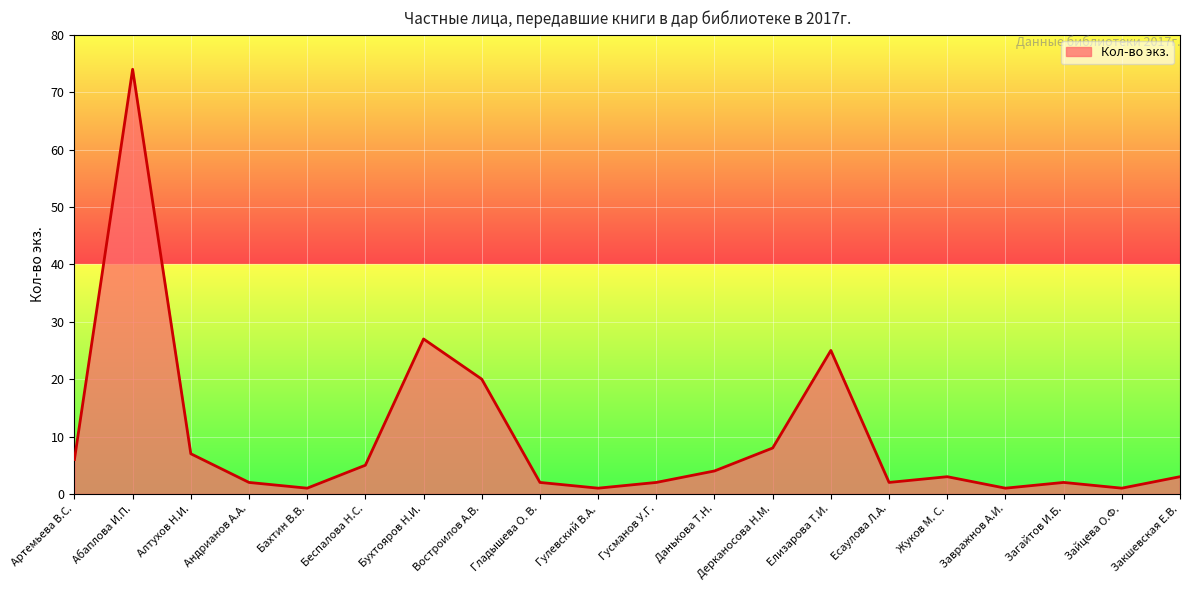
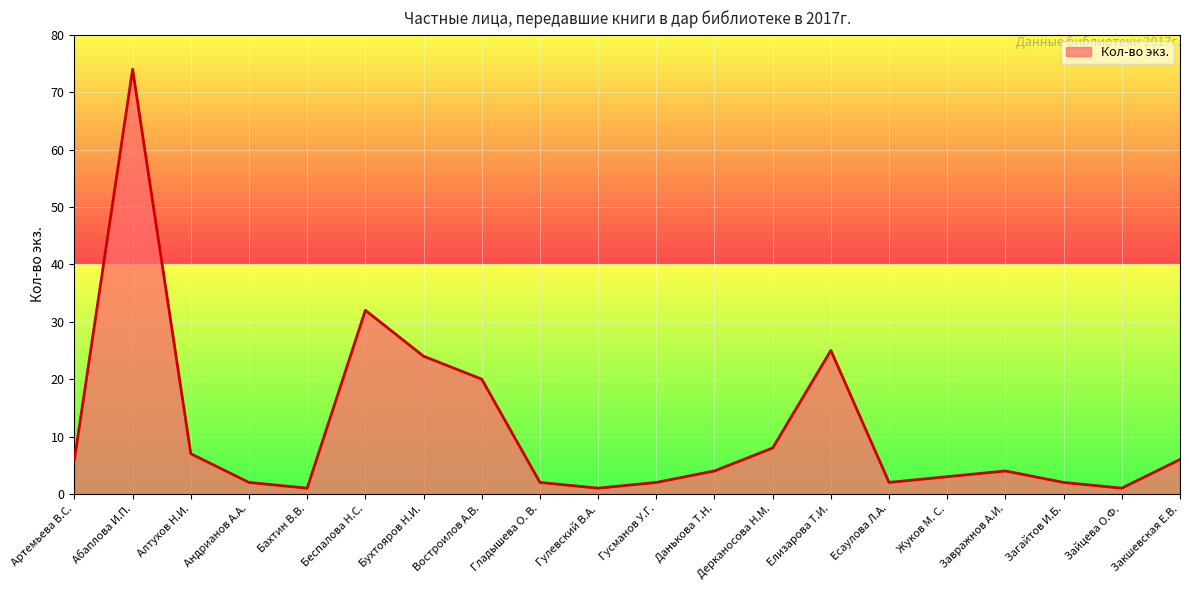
  {
    "Артемьева В.С.": 6,
    "Абаплова И.П.": 74,
    "Алтухов Н.И.": 7,
    "Андрианов А.А.": 2,
    "Бахтин В.В.": 1,
-   "Беспалова Н.С.": 5,
-   "Бухтояров Н.И.": 27,
+   "Беспалова Н.С.": 32,
+   "Бухтояров Н.И.": 24,
    "Востроилов А.В.": 20,
    "Гладышева О. В.": 2,
    "Гулевский В.А.": 1,
    "Гусманов У.Г.": 2,
    "Данькова Т.Н.": 4,
    "Дерканосова Н.М.": 8,
    "Елизарова Т.И.": 25,
    "Есаулова Л.А.": 2,
    "Жуков М. С.": 3,
-   "Завражнов А.И.": 1,
+   "Завражнов А.И.": 4,
    "Загайтов И.Б.": 2,
    "Зайцева О.Ф.": 1,
-   "Закшевская Е.В.": 3
+   "Закшевская Е.В.": 6
  }
